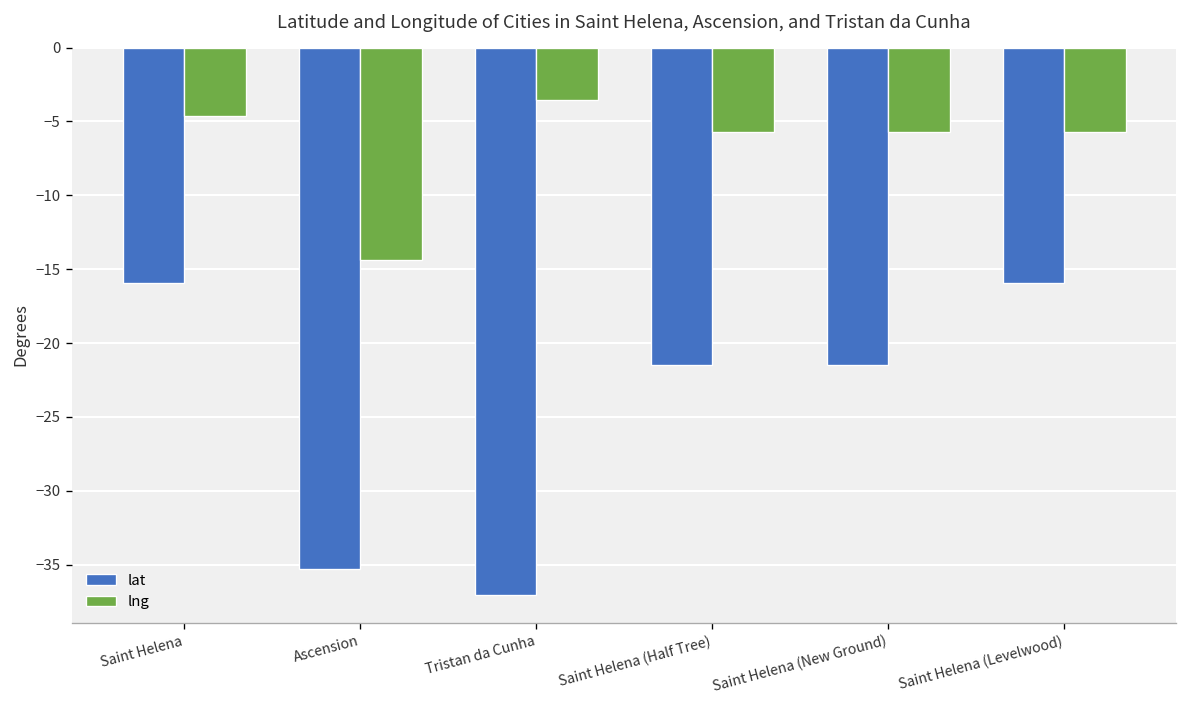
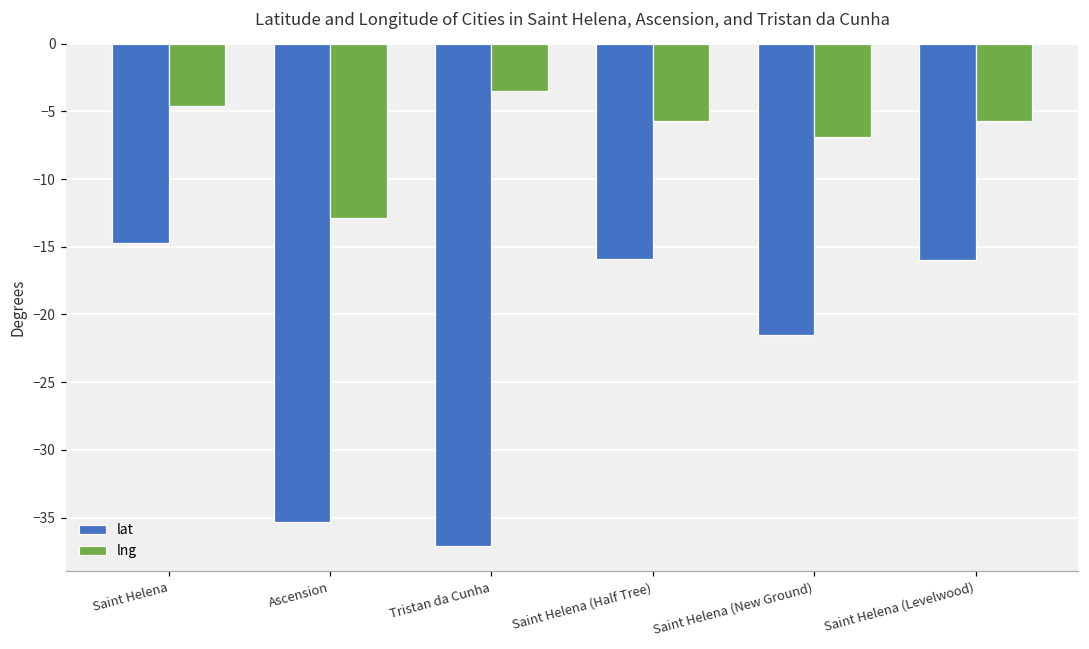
  {
    "lat": {
-     "Saint Helena": -15.9,
+     "Saint Helena": -14.7,
      "Ascension": -35.3,
      "Tristan da Cunha": -37.1,
-     "Saint Helena (Half Tree)": -21.5,
+     "Saint Helena (Half Tree)": -15.9,
      "Saint Helena (New Ground)": -21.5,
      "Saint Helena (Levelwood)": -16.0
    },
    "lng": {
      "Saint Helena": -4.6,
-     "Ascension": -14.4,
+     "Ascension": -12.9,
      "Tristan da Cunha": -3.5,
      "Saint Helena (Half Tree)": -5.7,
-     "Saint Helena (New Ground)": -5.7,
+     "Saint Helena (New Ground)": -6.9,
      "Saint Helena (Levelwood)": -5.7
    }
  }
